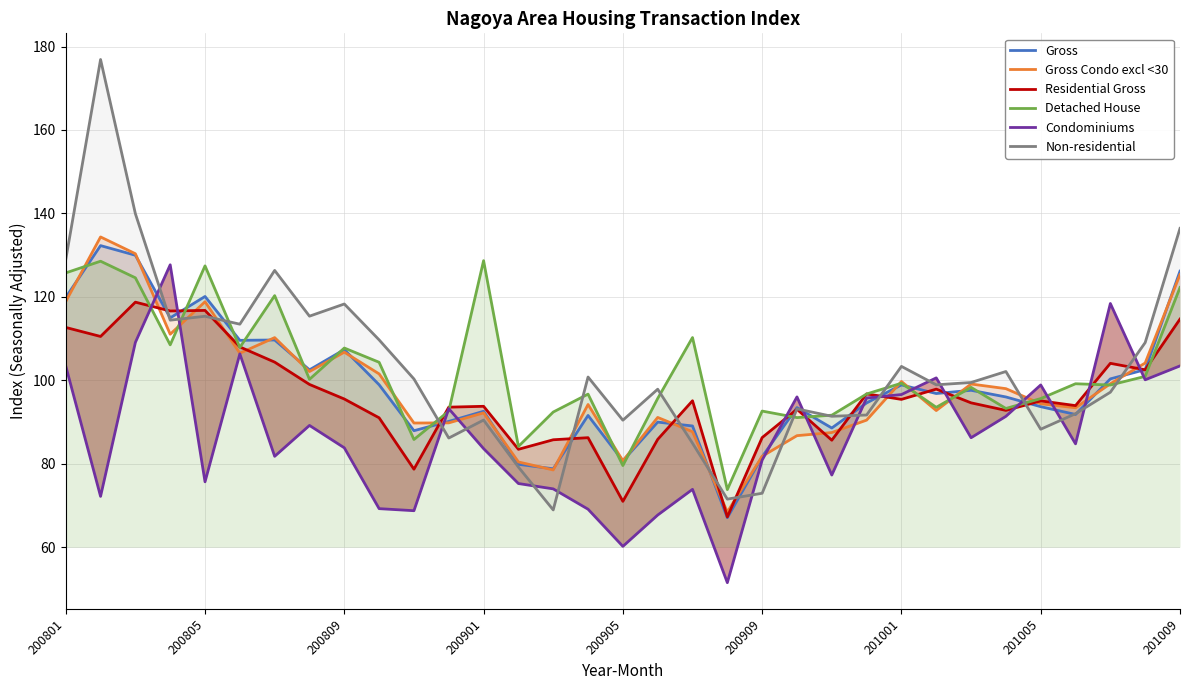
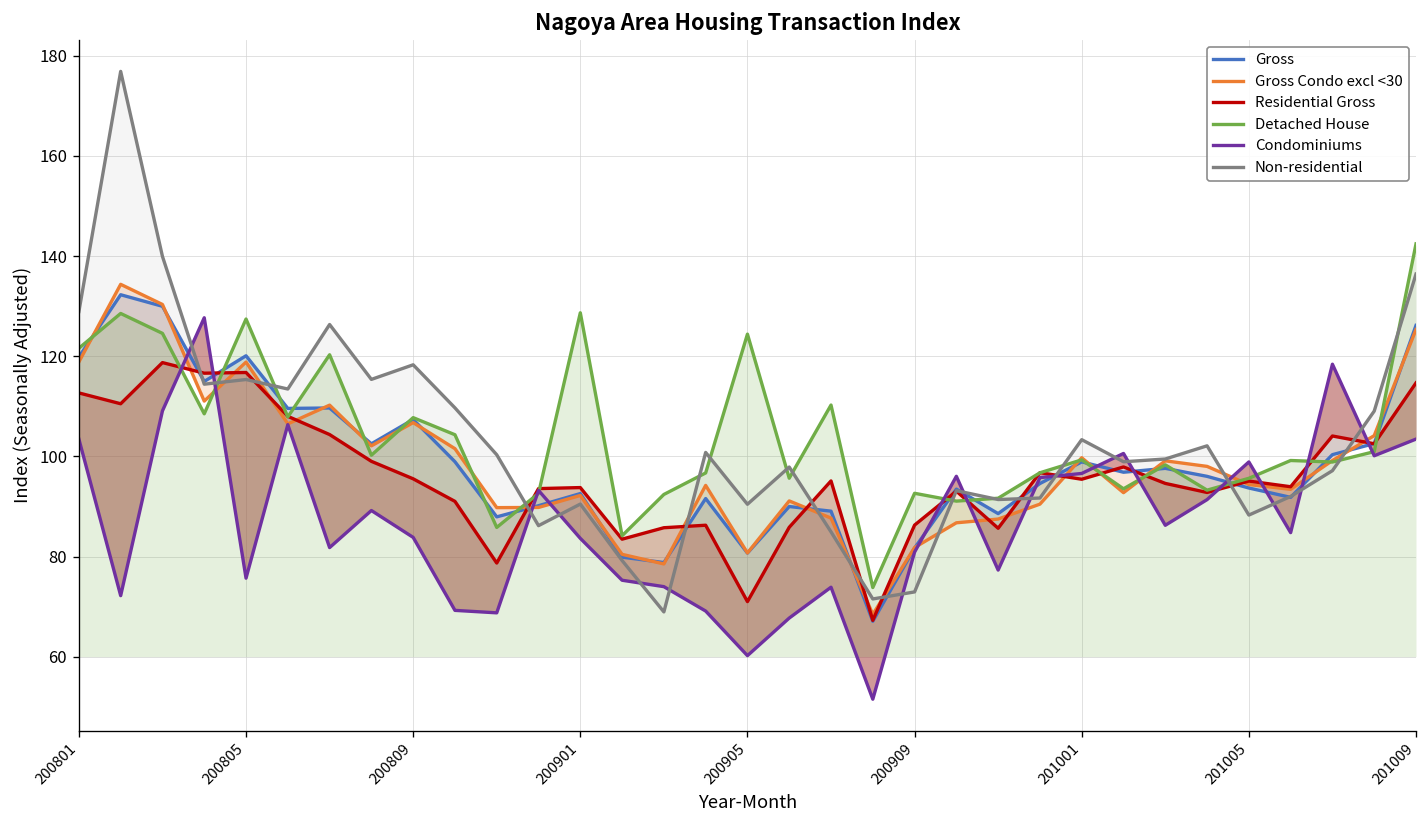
  {
    "Detached House": {
-     "200801": 126,
+     "200801": 122,
      "200805": 127,
      "200901": 129,
-     "200905": 80,
+     "200905": 124,
      "200909": 93,
-     "201009": 122
+     "201009": 142
    },
    "Condominiums": {
      "200801": 103,
      "200805": 76,
      "200809": 84,
      "200901": 84,
      "200905": 60,
      "201009": 103
    }
  }
